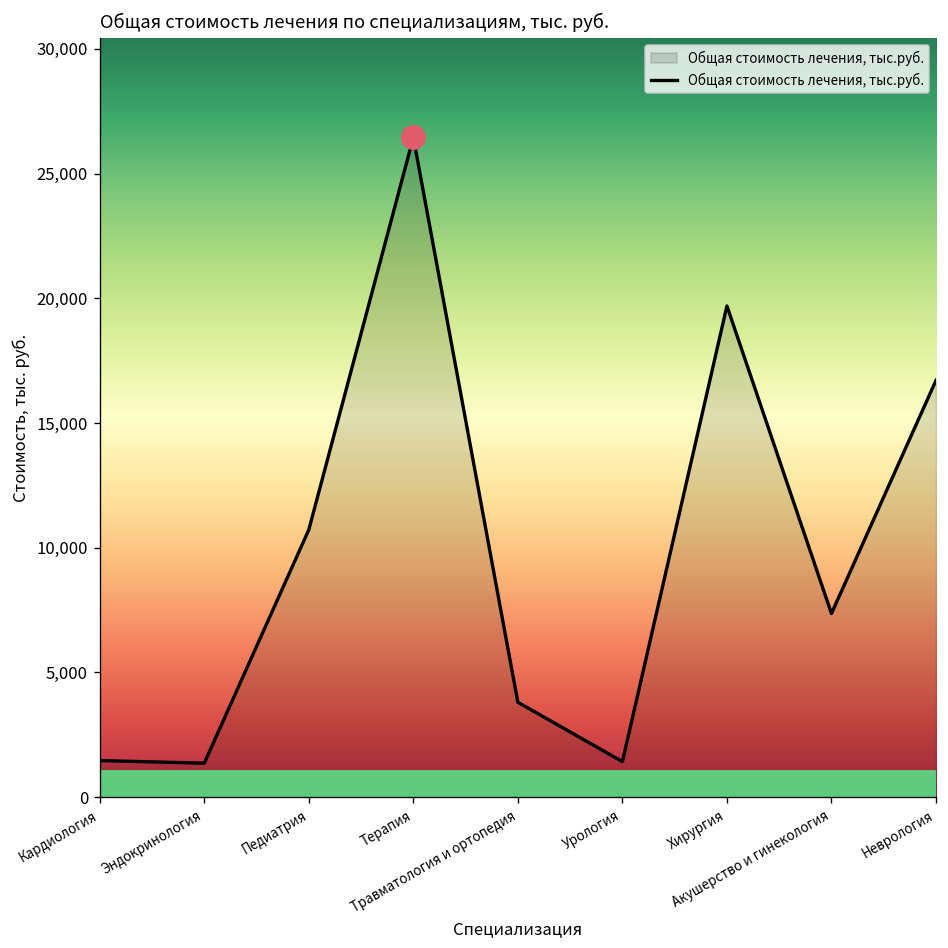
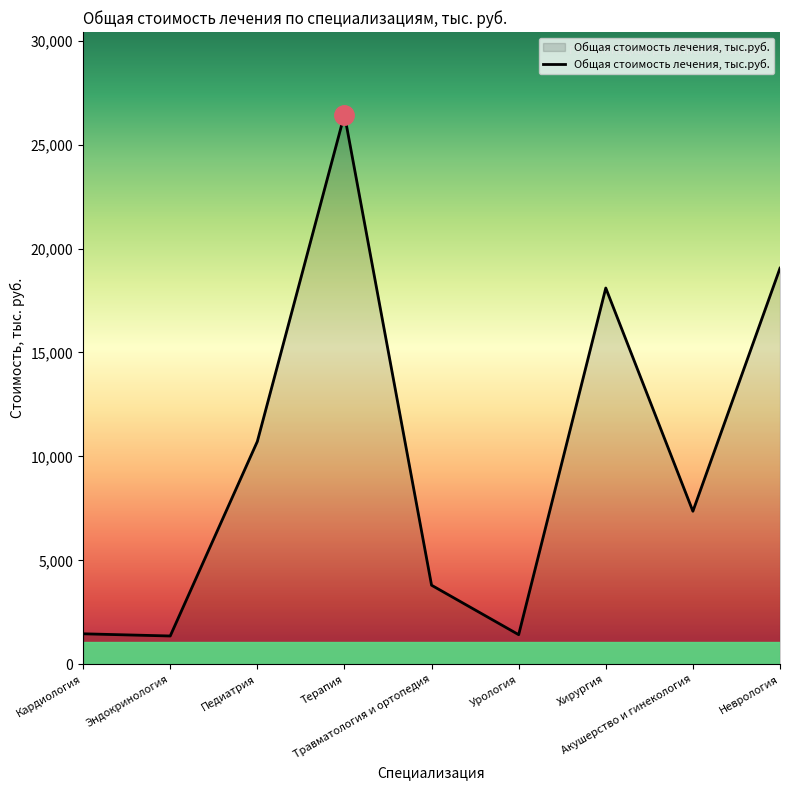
  {
    "Общая стоимость лечения, тыс.руб.": {
      "Кардиология": "1,500",
      "Эндокринология": "1,400",
      "Педиатрия": "10,700",
      "Травматология и ортопедия": "3,800",
      "Урология": "1,400",
-     "Хирургия": "19,700",
+     "Хирургия": "18,100",
      "Акушерство и гинекология": "7,400",
-     "Неврология": "16,700"
+     "Неврология": "19,100"
    }
  }
